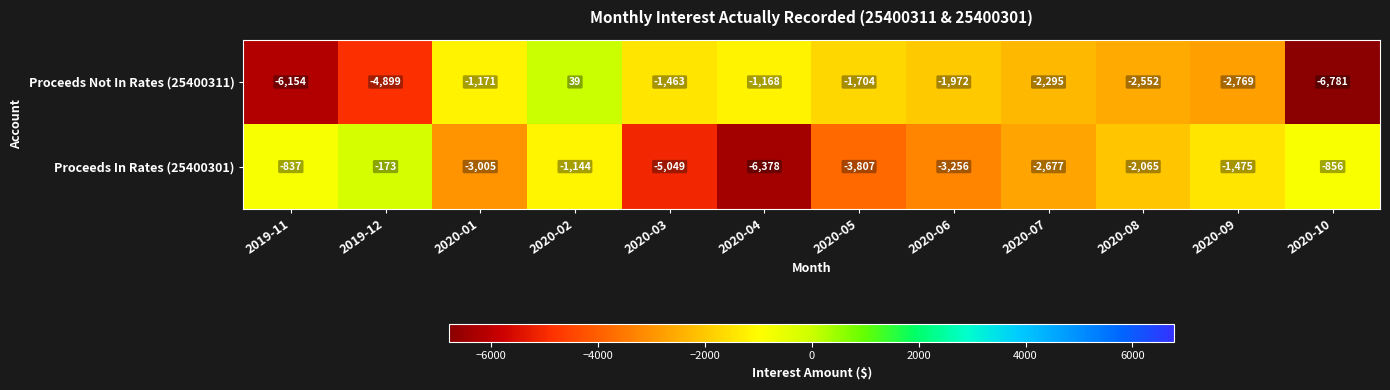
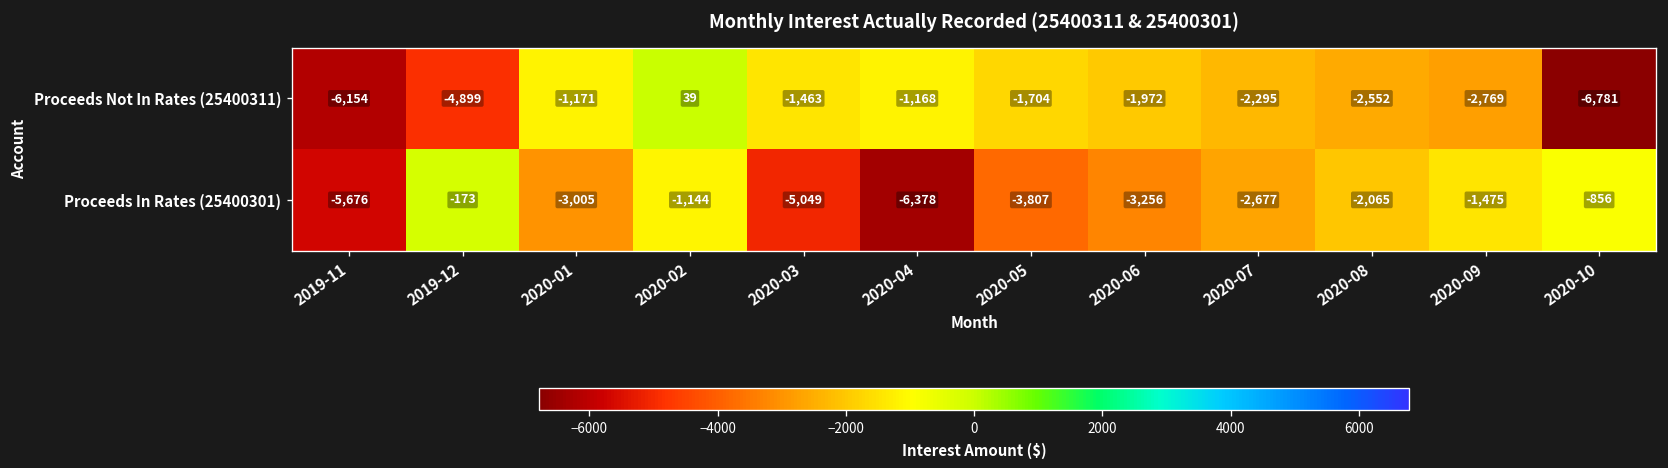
  {
    "Proceeds In Rates (25400301)": {
-     "2019-11": "-837"
+     "2019-11": "-5,676"
    }
  }
